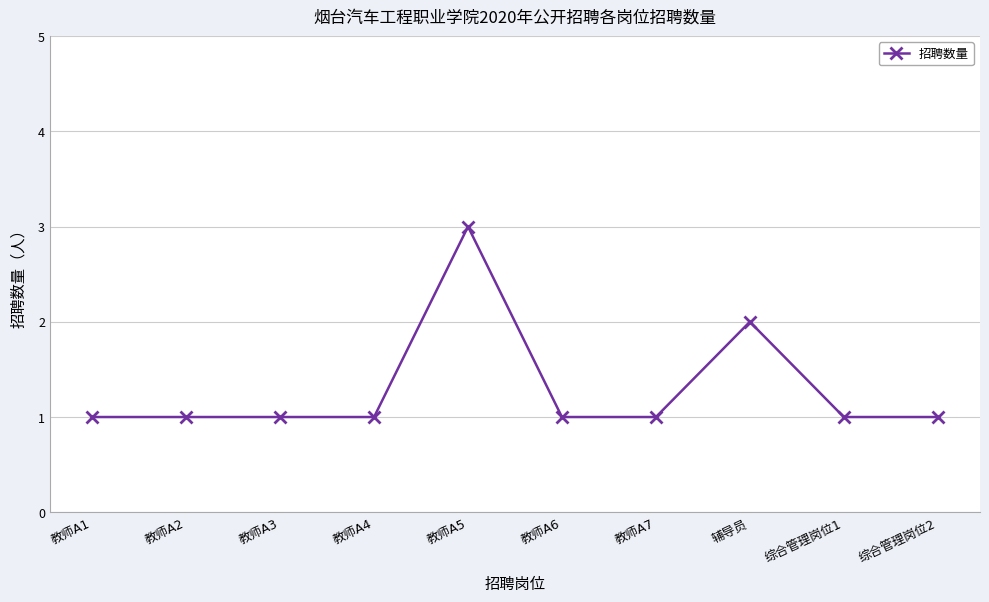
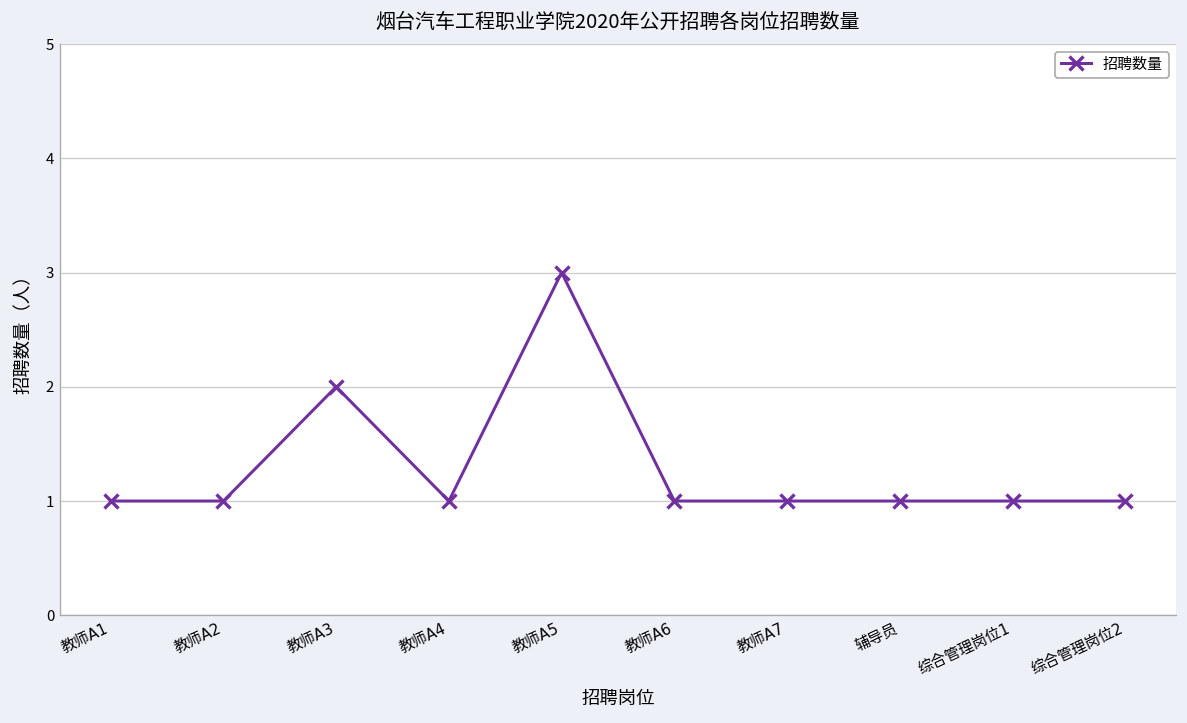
  {
    "教师A1": 1,
    "教师A2": 1,
-   "教师A3": 1,
+   "教师A3": 2,
    "教师A4": 1,
    "教师A5": 3,
    "教师A6": 1,
    "教师A7": 1,
-   "辅导员": 2,
+   "辅导员": 1,
    "综合管理岗位1": 1,
    "综合管理岗位2": 1
  }
